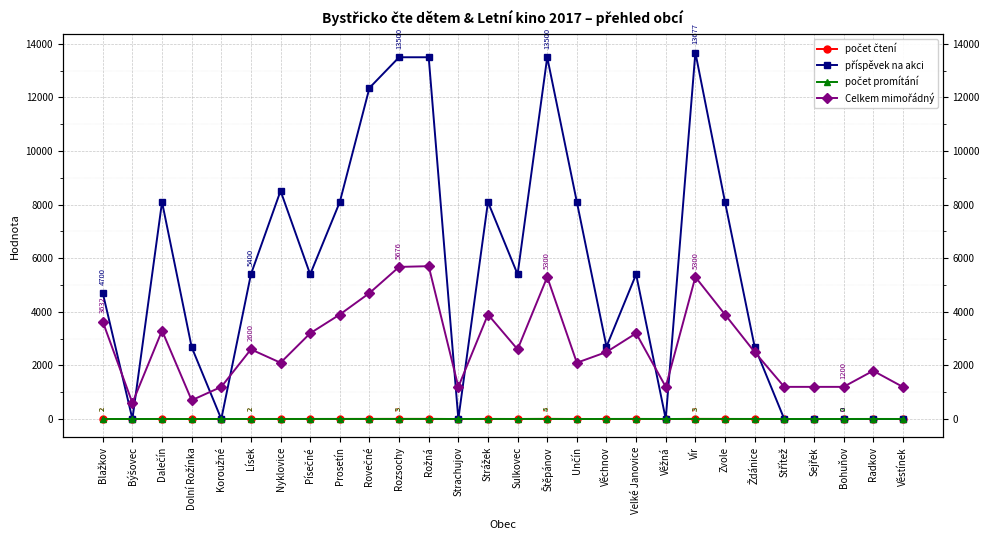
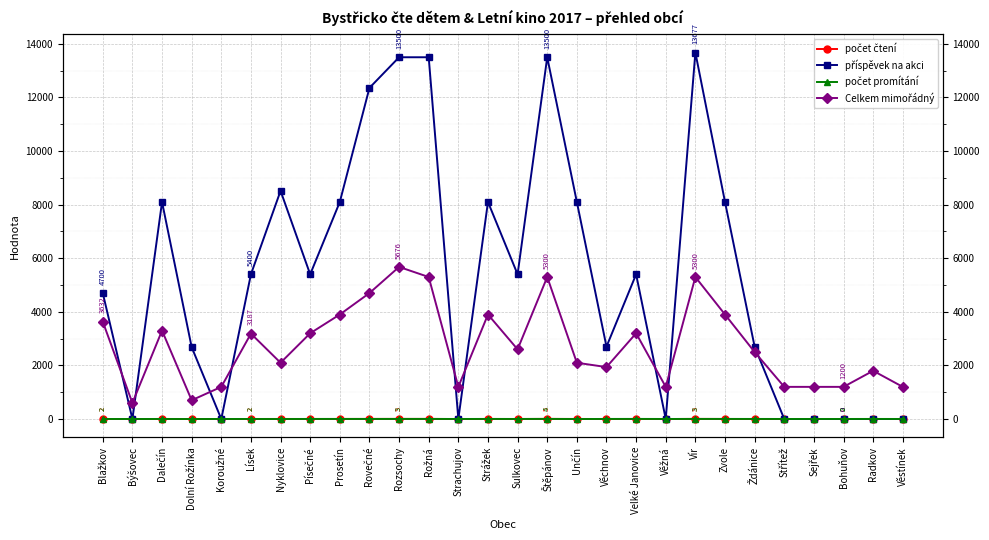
  {
    "počet promítání": {
      "Dalečín": 0,
      "Dolní Rožínka": 0,
      "Nyklovice": 0,
      "Písečné": 0,
      "Prosetín": 0,
      "Rovečné": 0,
      "Strážek": 0,
      "Sulkovec": 0,
      "Unčín": 0,
      "Věchnov": 0,
      "Velké Janovice": 0,
      "Ždánice": 0
    },
    "příspěvek na akci": {
      "Blažkov": 4700,
      "Lísek": 5400,
      "Rozsochy": 13500,
      "Štěpánov": 13500,
      "Vír": 13677
    },
    "Celkem mimořádný": {
      "Blažkov": 3632,
-     "Lísek": 2600,
+     "Lísek": 3187,
      "Rozsochy": 5676,
-     "Rožná": 5700,
+     "Rožná": 5300,
      "Štěpánov": 5300,
-     "Věchnov": 2500,
+     "Věchnov": 1900,
      "Vír": 5300,
      "Bohuňov": 1200
    }
  }
